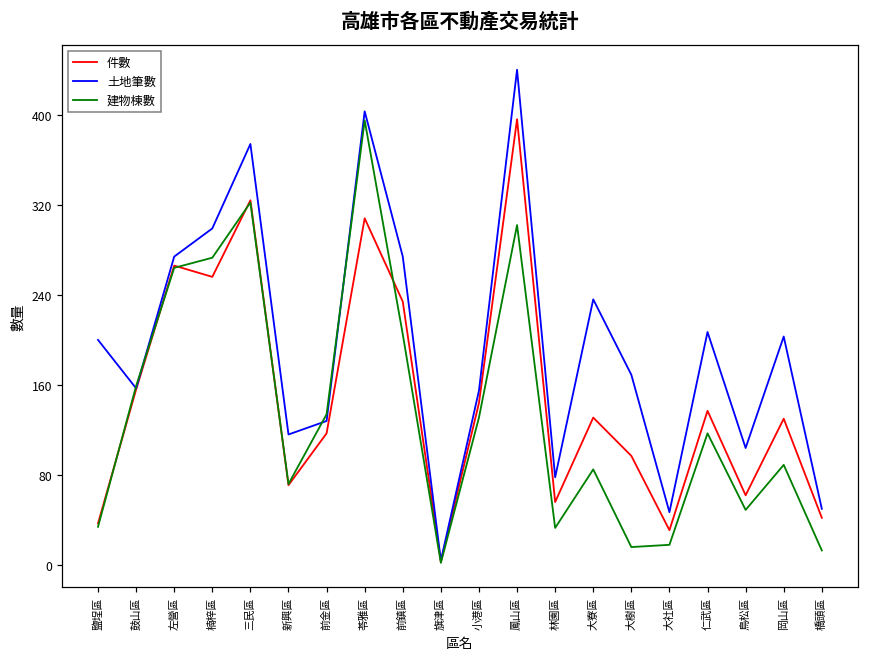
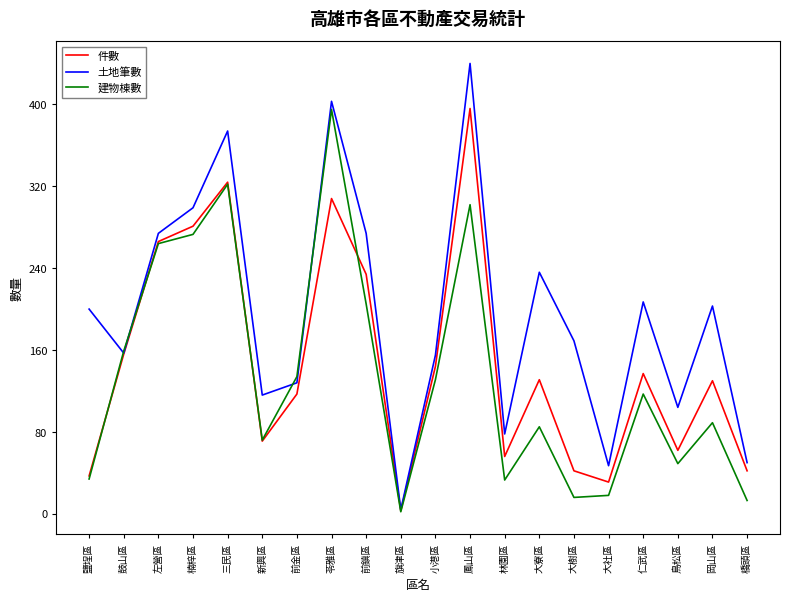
  {
    "件數": {
      "鹽埕區": 37,
-     "楠梓區": 256,
+     "楠梓區": 281,
      "前金區": 117,
      "苓雅區": 308,
      "前鎮區": 234,
      "小港區": 144,
      "鳳山區": 396,
      "林園區": 56,
      "大寮區": 131,
-     "大樹區": 97,
+     "大樹區": 42,
      "大社區": 31,
      "仁武區": 137,
      "鳥松區": 62,
      "岡山區": 130,
      "橋頭區": 42
    },
    "土地筆數": {
      "鹽埕區": 200,
      "左營區": 274,
      "楠梓區": 299,
      "三民區": 374,
      "新興區": 116,
      "前金區": 128,
      "苓雅區": 403,
      "前鎮區": 274,
      "小港區": 155,
      "鳳山區": 440,
      "林園區": 78,
      "大寮區": 236,
      "大樹區": 169,
      "大社區": 47,
      "仁武區": 207,
      "鳥松區": 104,
      "岡山區": 203,
      "橋頭區": 50
    },
    "建物棟數": {
      "鹽埕區": 34,
      "楠梓區": 273,
      "前金區": 134,
      "苓雅區": 395,
      "前鎮區": 205,
      "小港區": 131,
      "鳳山區": 302,
      "林園區": 33,
      "大寮區": 85,
      "大樹區": 16,
      "大社區": 18,
      "仁武區": 117,
      "鳥松區": 49,
      "岡山區": 89,
      "橋頭區": 13
    }
  }
